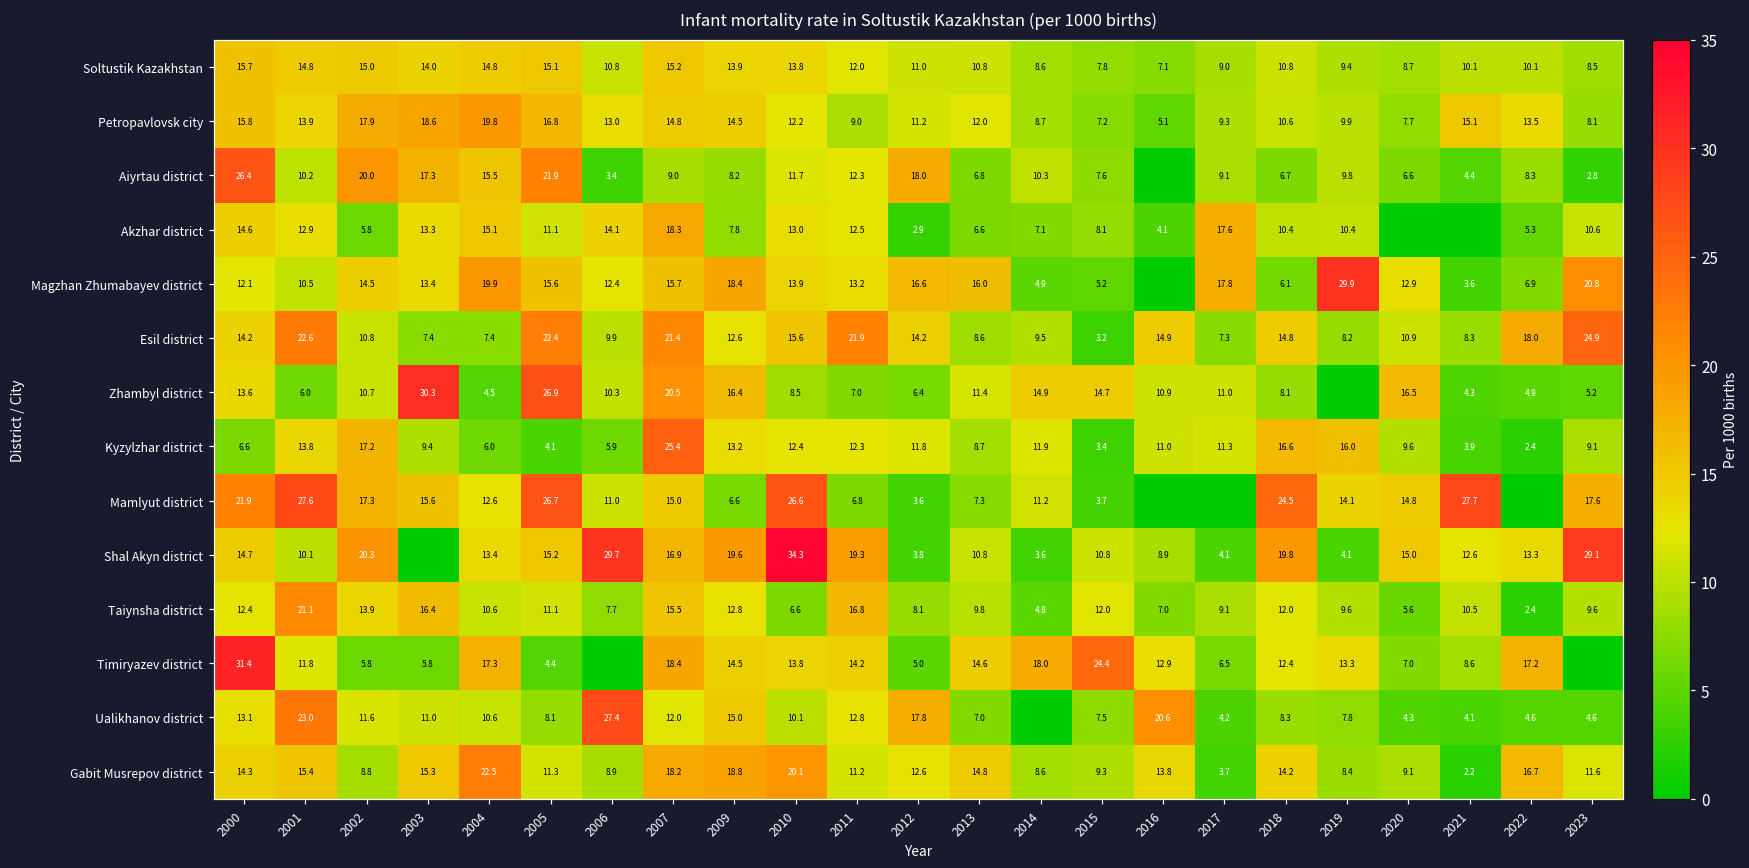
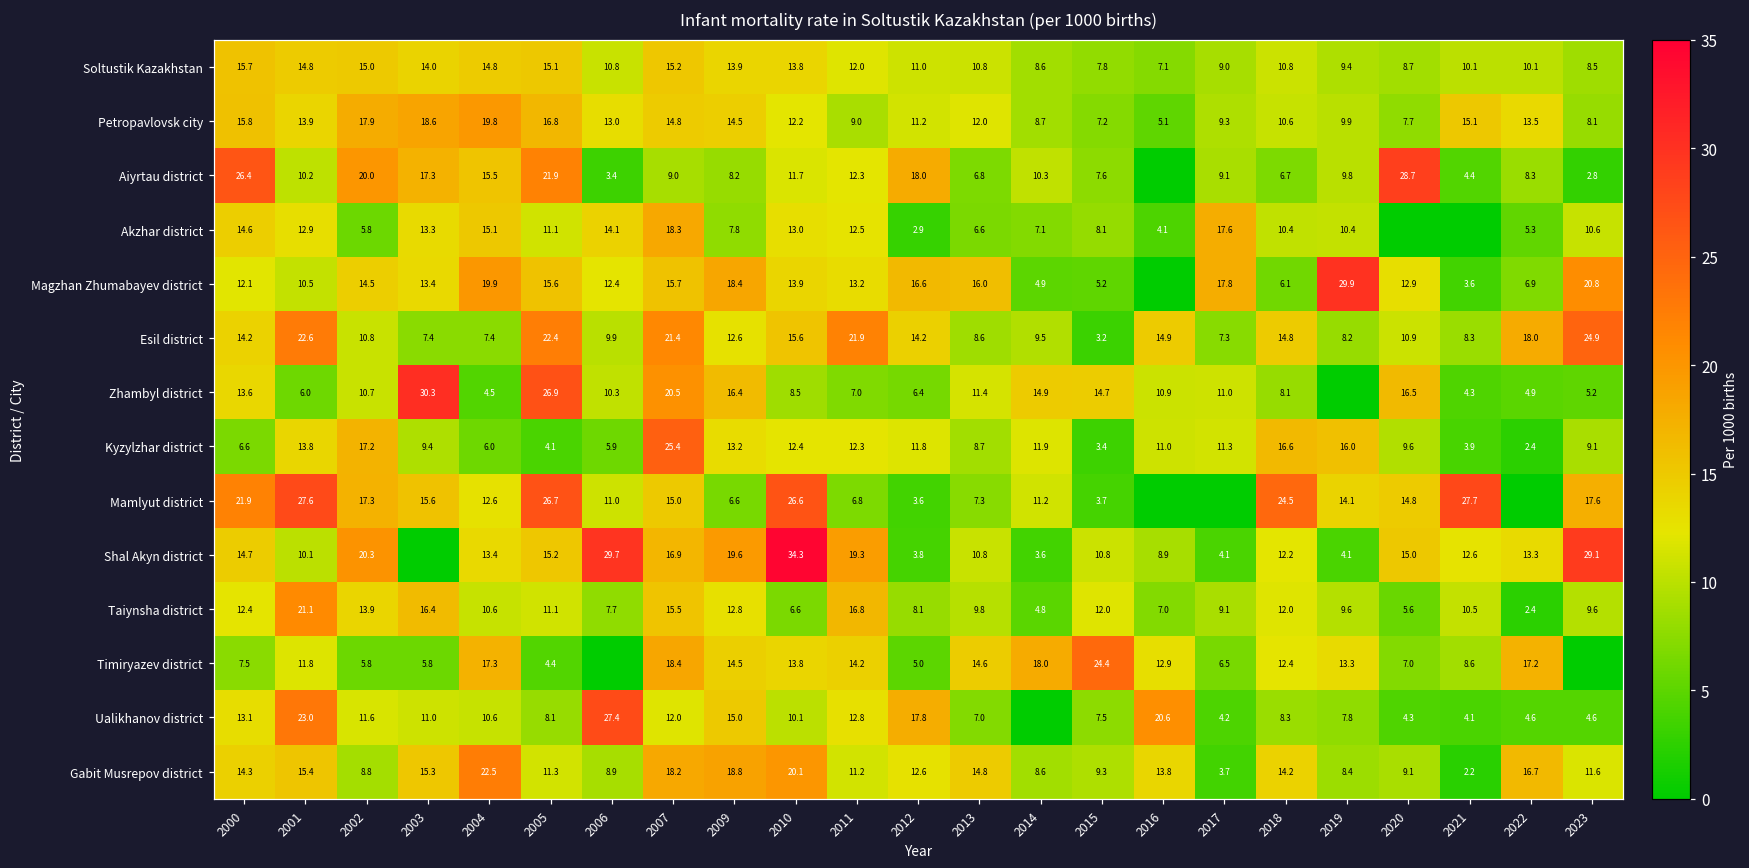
  {
    "Aiyrtau district": {
      "2000": 26.4,
      "2001": 10.2,
      "2002": 20.0,
      "2003": 17.3,
      "2004": 15.5,
      "2005": 21.9,
      "2006": 3.4,
      "2007": 9.0,
      "2009": 8.2,
      "2010": 11.7,
      "2011": 12.3,
      "2012": 18.0,
      "2013": 6.8,
      "2014": 10.3,
      "2015": 7.6,
      "2017": 9.1,
      "2018": 6.7,
      "2019": 9.8,
-     "2020": 6.6,
+     "2020": 28.7,
      "2021": 4.4,
      "2022": 8.3,
      "2023": 2.8
    },
    "Shal Akyn district": {
      "2000": 14.7,
      "2001": 10.1,
      "2002": 20.3,
      "2004": 13.4,
      "2005": 15.2,
      "2006": 29.7,
      "2007": 16.9,
      "2009": 19.6,
      "2010": 34.3,
      "2011": 19.3,
      "2012": 3.8,
      "2013": 10.8,
      "2014": 3.6,
      "2015": 10.8,
      "2016": 8.9,
      "2017": 4.1,
-     "2018": 19.8,
+     "2018": 12.2,
      "2019": 4.1,
      "2020": 15.0,
      "2021": 12.6,
      "2022": 13.3,
      "2023": 29.1
    },
    "Timiryazev district": {
-     "2000": 31.4,
+     "2000": 7.5,
      "2001": 11.8,
      "2002": 5.8,
      "2003": 5.8,
      "2004": 17.3,
      "2005": 4.4,
      "2007": 18.4,
      "2009": 14.5,
      "2010": 13.8,
      "2011": 14.2,
      "2012": 5.0,
      "2013": 14.6,
      "2014": 18.0,
      "2015": 24.4,
      "2016": 12.9,
      "2017": 6.5,
      "2018": 12.4,
      "2019": 13.3,
      "2020": 7.0,
      "2021": 8.6,
      "2022": 17.2
    }
  }
